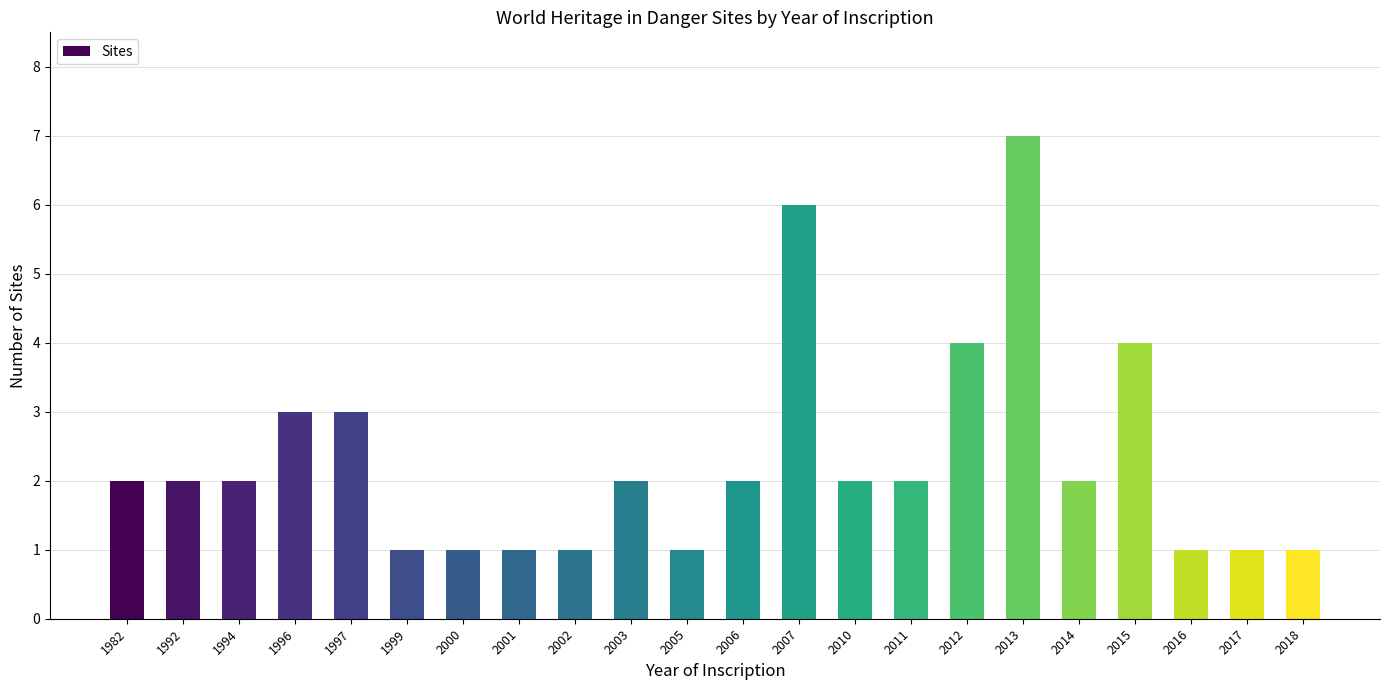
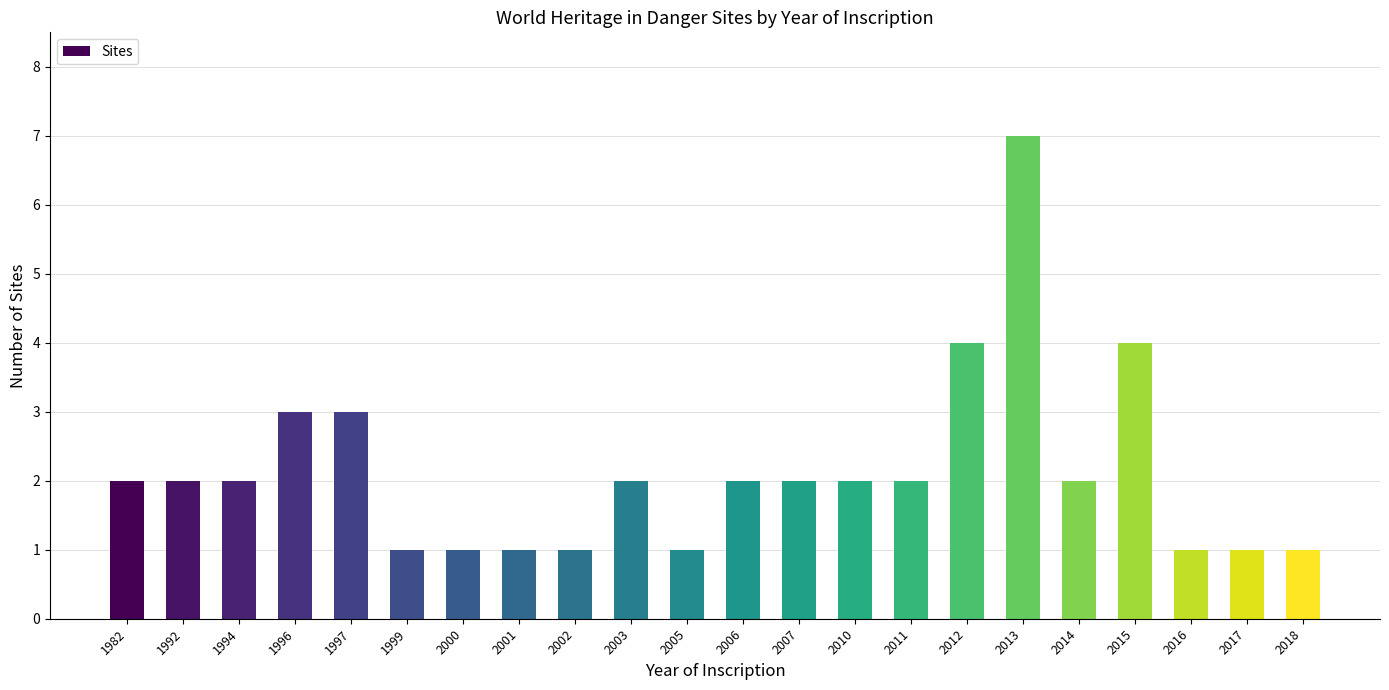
  {
    "1982": 2,
    "1992": 2,
    "1994": 2,
    "1996": 3,
    "1997": 3,
    "1999": 1,
    "2000": 1,
    "2001": 1,
    "2002": 1,
    "2003": 2,
    "2005": 1,
    "2006": 2,
-   "2007": 6,
+   "2007": 2,
    "2010": 2,
    "2011": 2,
    "2012": 4,
    "2013": 7,
    "2014": 2,
    "2015": 4,
    "2016": 1,
    "2017": 1,
    "2018": 1
  }
